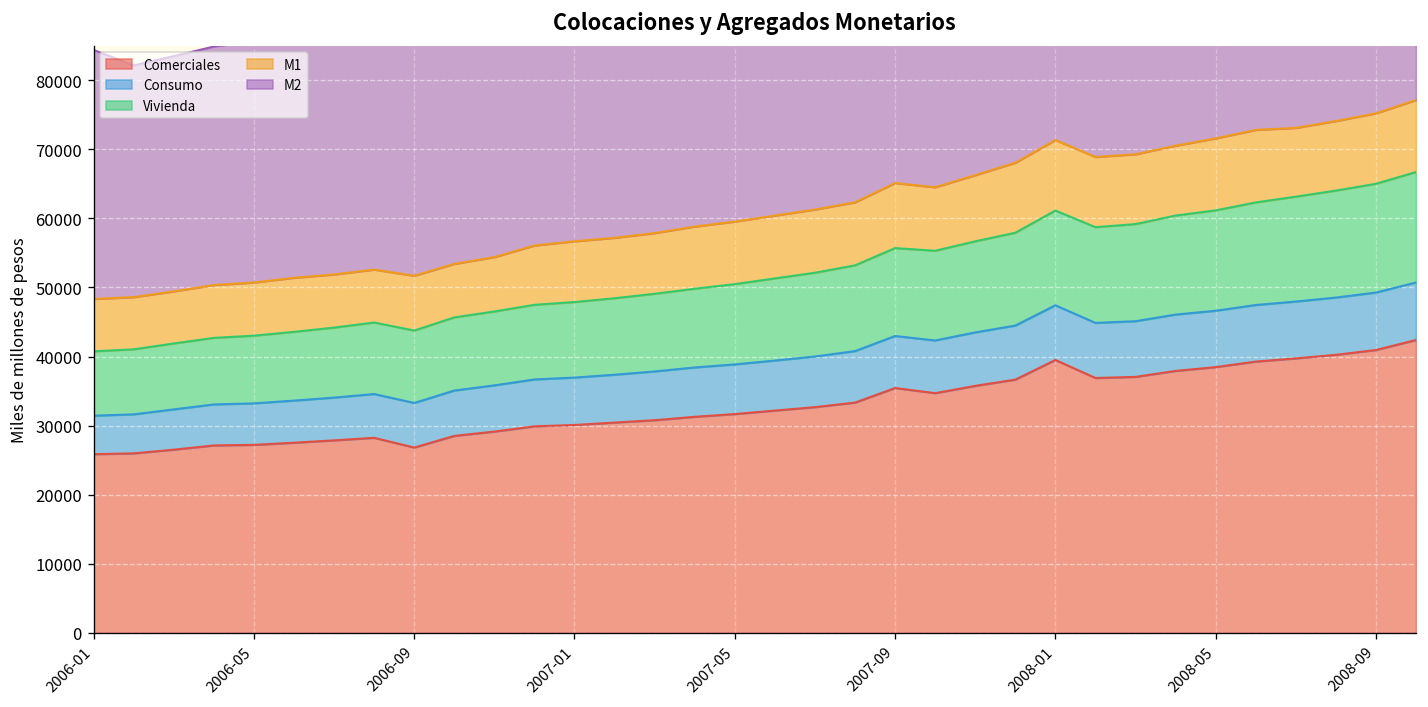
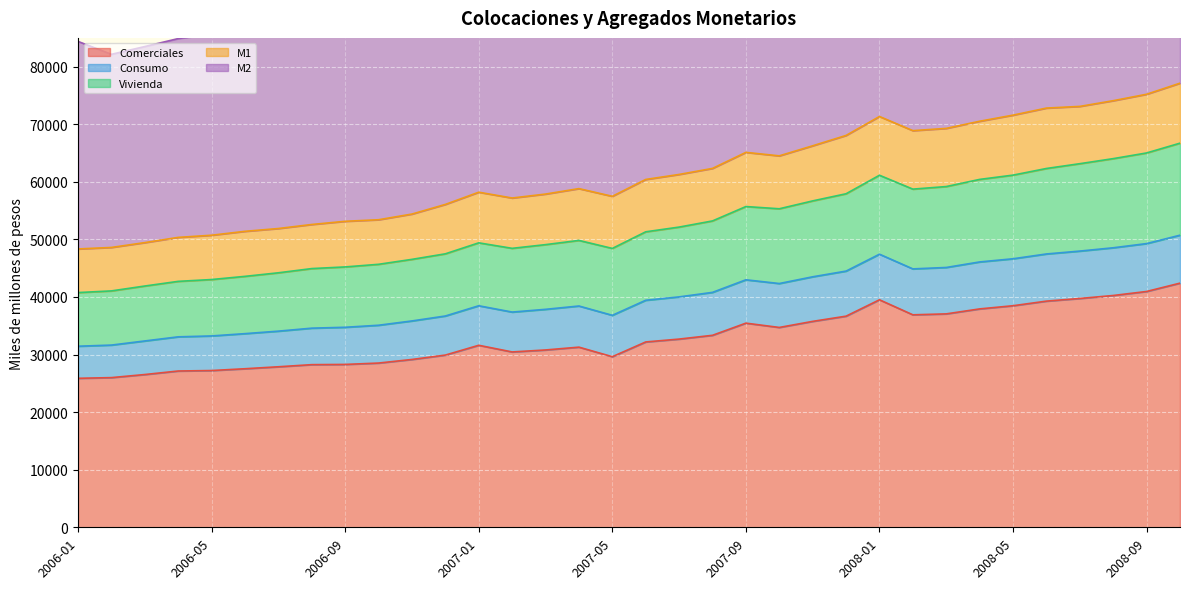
  {
    "Comerciales": {
      "2006-01": 26000,
      "2006-05": 27000,
-     "2006-09": 27000,
-     "2007-01": 30000,
-     "2007-05": 32000,
+     "2006-09": 28000,
+     "2007-01": 32000,
+     "2007-05": 30000,
      "2007-09": 35000,
      "2008-01": 40000,
      "2008-05": 38000,
      "2008-09": 41000
    },
    "Consumo": {
      "2006-01": 6000,
      "2006-05": 6000,
      "2006-09": 6000,
      "2007-01": 7000,
      "2007-05": 7000,
      "2007-09": 8000,
      "2008-01": 8000,
      "2008-05": 8000,
      "2008-09": 8000
    },
    "Vivienda": {
      "2006-01": 9000,
      "2006-05": 10000,
      "2006-09": 10000,
      "2007-01": 11000,
      "2007-05": 12000,
      "2007-09": 13000,
      "2008-01": 14000,
      "2008-05": 15000,
      "2008-09": 16000
    },
    "M1": {
      "2006-01": 8000,
      "2006-05": 8000,
      "2006-09": 8000,
      "2007-01": 9000,
      "2007-05": 9000,
      "2007-09": 9000,
      "2008-01": 10000,
      "2008-05": 10000,
      "2008-09": 10000
    },
    "M2": {
      "2006-01": 36000
    }
  }
